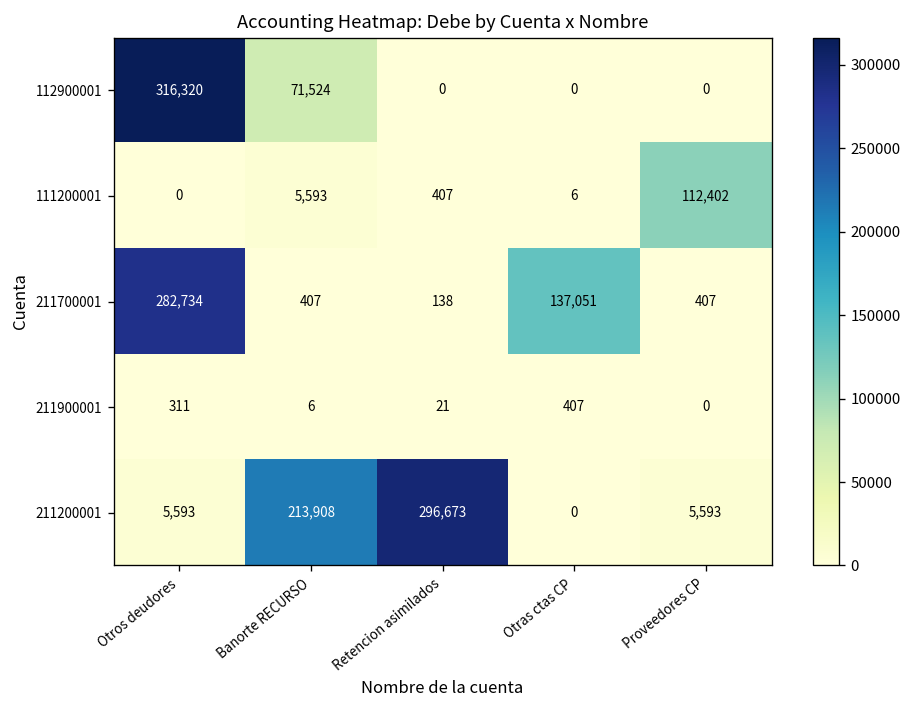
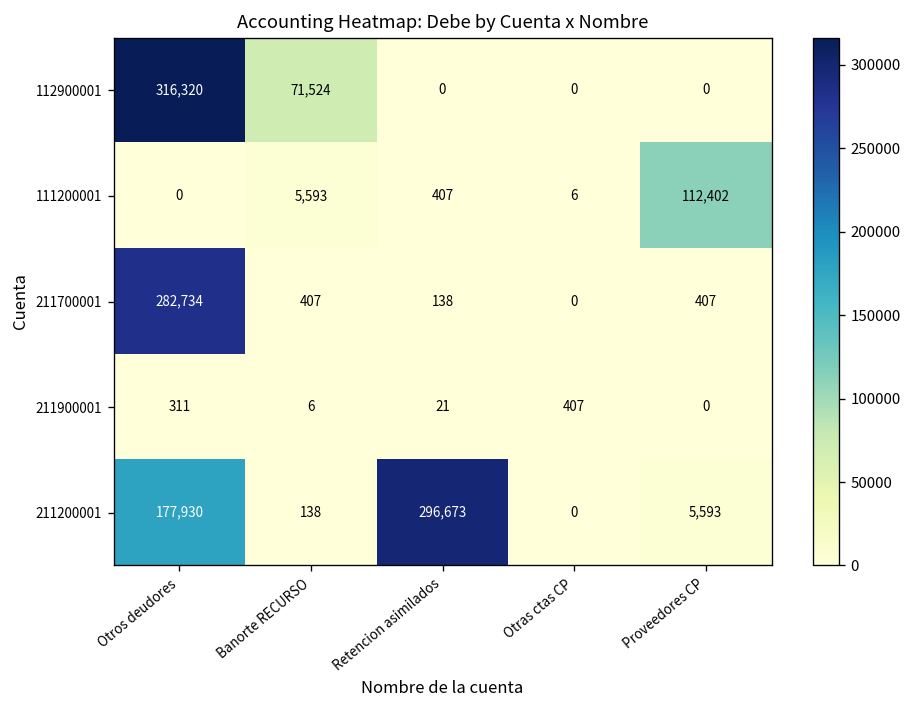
  {
    "112900001": {
      "Otros deudores": "316,320",
      "Banorte RECURSO": "71,524",
      "Retencion asimilados": "0",
      "Otras ctas CP": "0",
      "Proveedores CP": "0"
    },
    "111200001": {
      "Otros deudores": "0",
      "Banorte RECURSO": "5,593",
      "Retencion asimilados": "407",
      "Otras ctas CP": "6",
      "Proveedores CP": "112,402"
    },
    "211700001": {
      "Otros deudores": "282,734",
      "Banorte RECURSO": "407",
      "Retencion asimilados": "138",
-     "Otras ctas CP": "137,051",
+     "Otras ctas CP": "0",
      "Proveedores CP": "407"
    },
    "211900001": {
      "Otros deudores": "311",
      "Banorte RECURSO": "6",
      "Retencion asimilados": "21",
      "Otras ctas CP": "407",
      "Proveedores CP": "0"
    },
    "211200001": {
-     "Otros deudores": "5,593",
-     "Banorte RECURSO": "213,908",
+     "Otros deudores": "177,930",
+     "Banorte RECURSO": "138",
      "Retencion asimilados": "296,673",
      "Otras ctas CP": "0",
      "Proveedores CP": "5,593"
    }
  }
